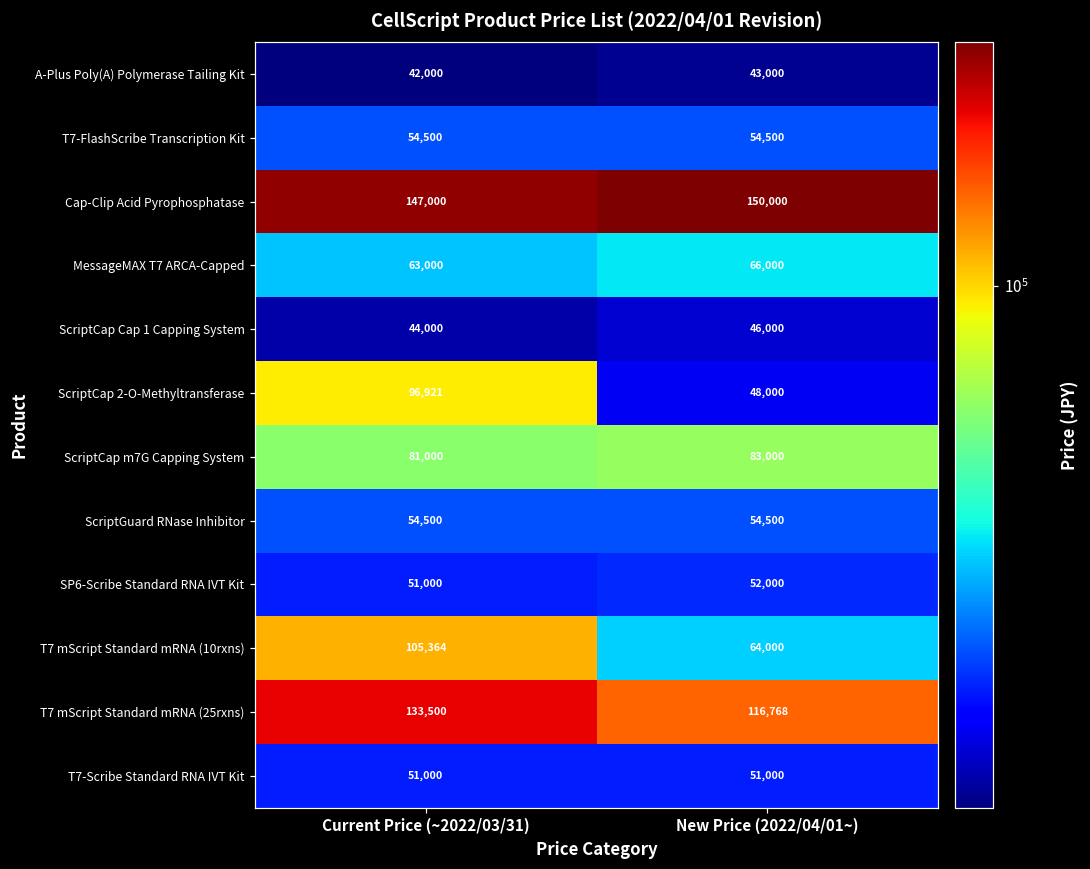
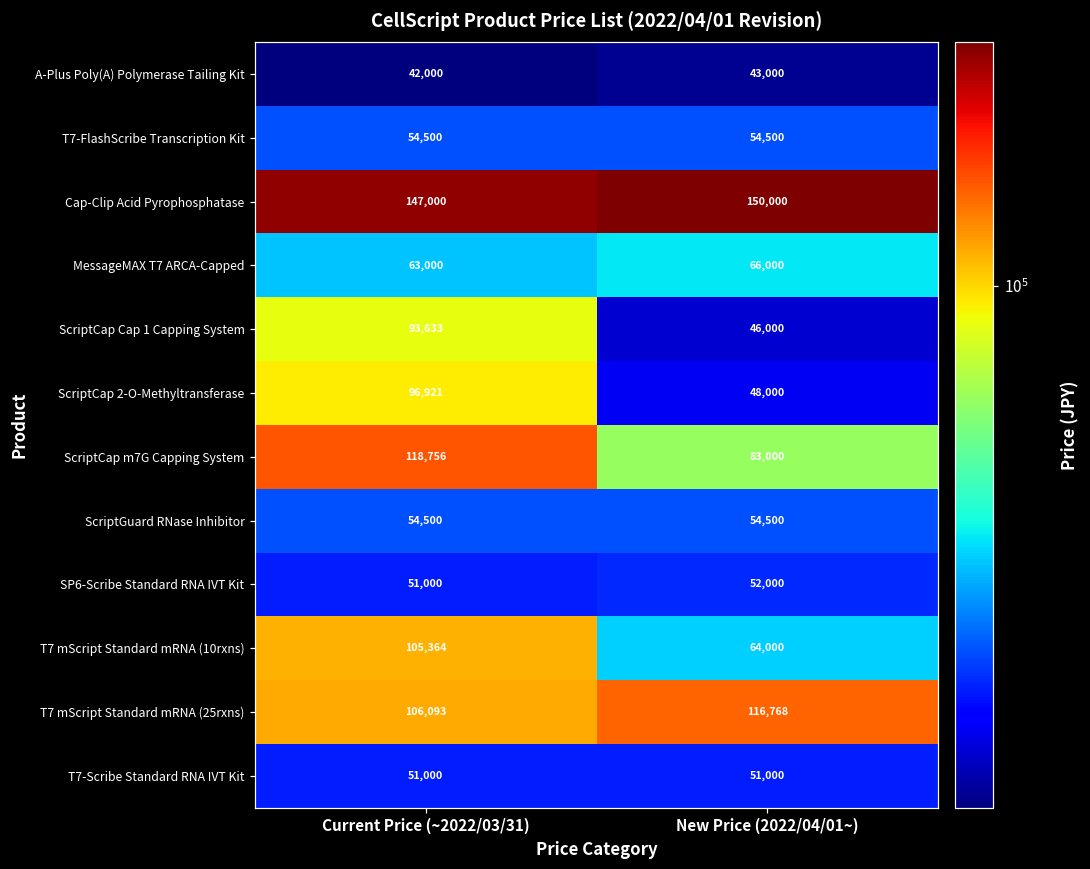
  {
    "A-Plus Poly(A) Polymerase Tailing Kit": {
      "Current Price (~2022/03/31)": "42,000",
      "New Price (2022/04/01~)": "43,000"
    },
    "T7-FlashScribe Transcription Kit": {
      "Current Price (~2022/03/31)": "54,500",
      "New Price (2022/04/01~)": "54,500"
    },
    "Cap-Clip Acid Pyrophosphatase": {
      "Current Price (~2022/03/31)": "147,000",
      "New Price (2022/04/01~)": "150,000"
    },
    "MessageMAX T7 ARCA-Capped": {
      "Current Price (~2022/03/31)": "63,000",
      "New Price (2022/04/01~)": "66,000"
    },
    "ScriptCap Cap 1 Capping System": {
-     "Current Price (~2022/03/31)": "44,000",
+     "Current Price (~2022/03/31)": "93,633",
      "New Price (2022/04/01~)": "46,000"
    },
    "ScriptCap 2-O-Methyltransferase": {
      "Current Price (~2022/03/31)": "96,921",
      "New Price (2022/04/01~)": "48,000"
    },
    "ScriptCap m7G Capping System": {
-     "Current Price (~2022/03/31)": "81,000",
+     "Current Price (~2022/03/31)": "118,756",
      "New Price (2022/04/01~)": "83,000"
    },
    "ScriptGuard RNase Inhibitor": {
      "Current Price (~2022/03/31)": "54,500",
      "New Price (2022/04/01~)": "54,500"
    },
    "SP6-Scribe Standard RNA IVT Kit": {
      "Current Price (~2022/03/31)": "51,000",
      "New Price (2022/04/01~)": "52,000"
    },
    "T7 mScript Standard mRNA (10rxns)": {
      "Current Price (~2022/03/31)": "105,364",
      "New Price (2022/04/01~)": "64,000"
    },
    "T7 mScript Standard mRNA (25rxns)": {
-     "Current Price (~2022/03/31)": "133,500",
+     "Current Price (~2022/03/31)": "106,093",
      "New Price (2022/04/01~)": "116,768"
    },
    "T7-Scribe Standard RNA IVT Kit": {
      "Current Price (~2022/03/31)": "51,000",
      "New Price (2022/04/01~)": "51,000"
    }
  }
